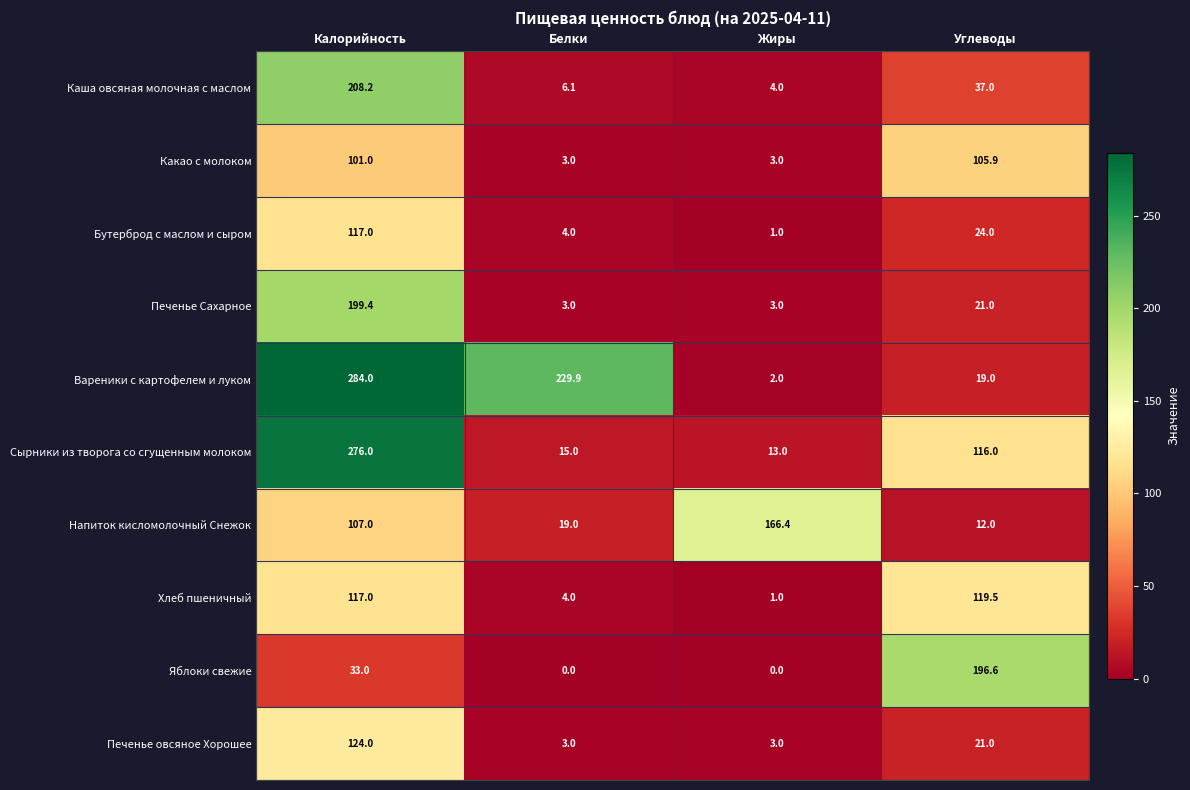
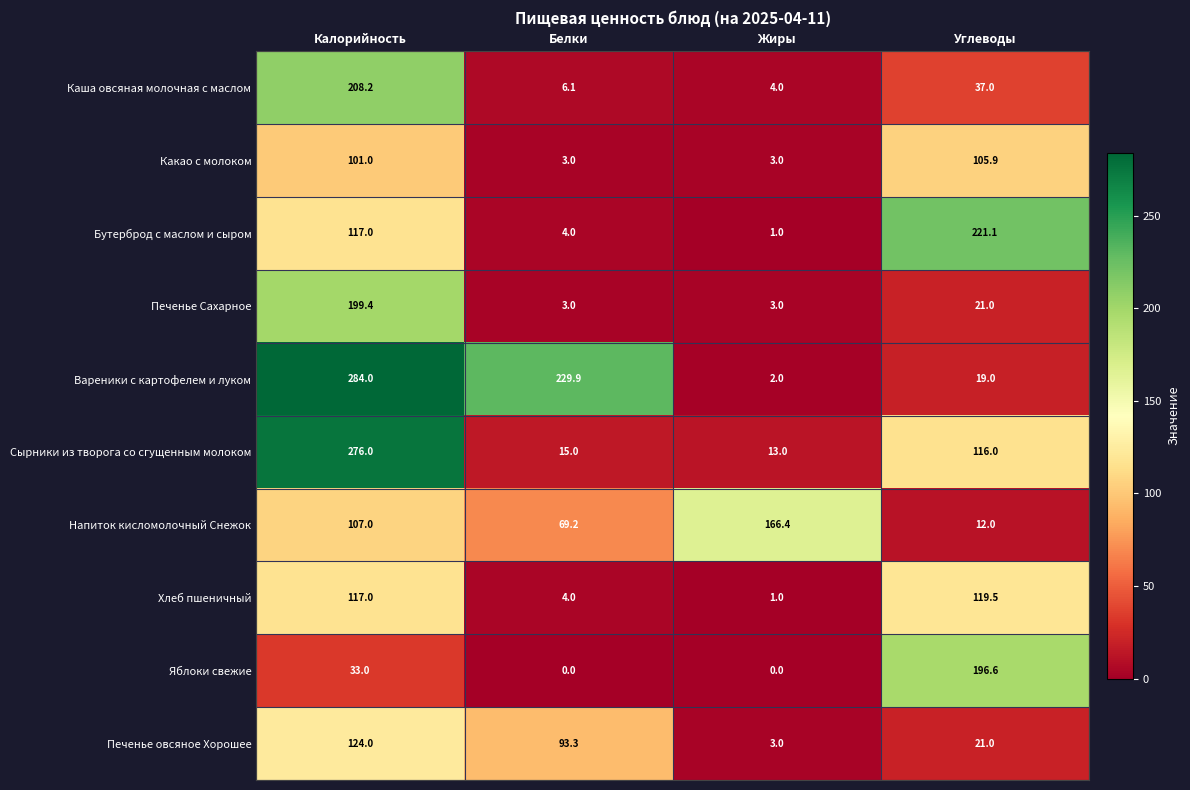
  {
    "Каша овсяная молочная с маслом": {
      "Калорийность": 208.2,
      "Белки": 6.1,
      "Жиры": 4.0,
      "Углеводы": 37.0
    },
    "Какао с молоком": {
      "Калорийность": 101.0,
      "Белки": 3.0,
      "Жиры": 3.0,
      "Углеводы": 105.9
    },
    "Бутерброд с маслом и сыром": {
      "Калорийность": 117.0,
      "Белки": 4.0,
      "Жиры": 1.0,
-     "Углеводы": 24.0
+     "Углеводы": 221.1
    },
    "Печенье Сахарное": {
      "Калорийность": 199.4,
      "Белки": 3.0,
      "Жиры": 3.0,
      "Углеводы": 21.0
    },
    "Вареники с картофелем и луком": {
      "Калорийность": 284.0,
      "Белки": 229.9,
      "Жиры": 2.0,
      "Углеводы": 19.0
    },
    "Сырники из творога со сгущенным молоком": {
      "Калорийность": 276.0,
      "Белки": 15.0,
      "Жиры": 13.0,
      "Углеводы": 116.0
    },
    "Напиток кисломолочный Снежок": {
      "Калорийность": 107.0,
-     "Белки": 19.0,
+     "Белки": 69.2,
      "Жиры": 166.4,
      "Углеводы": 12.0
    },
    "Хлеб пшеничный": {
      "Калорийность": 117.0,
      "Белки": 4.0,
      "Жиры": 1.0,
      "Углеводы": 119.5
    },
    "Яблоки свежие": {
      "Калорийность": 33.0,
      "Белки": 0.0,
      "Жиры": 0.0,
      "Углеводы": 196.6
    },
    "Печенье овсяное Хорошее": {
      "Калорийность": 124.0,
-     "Белки": 3.0,
+     "Белки": 93.3,
      "Жиры": 3.0,
      "Углеводы": 21.0
    }
  }
